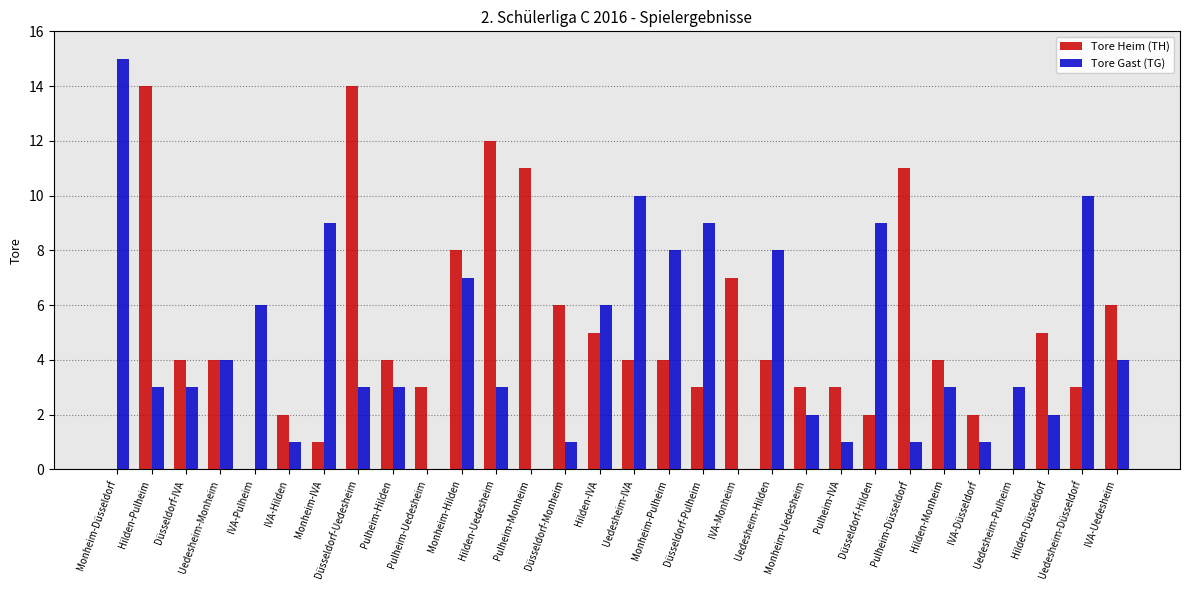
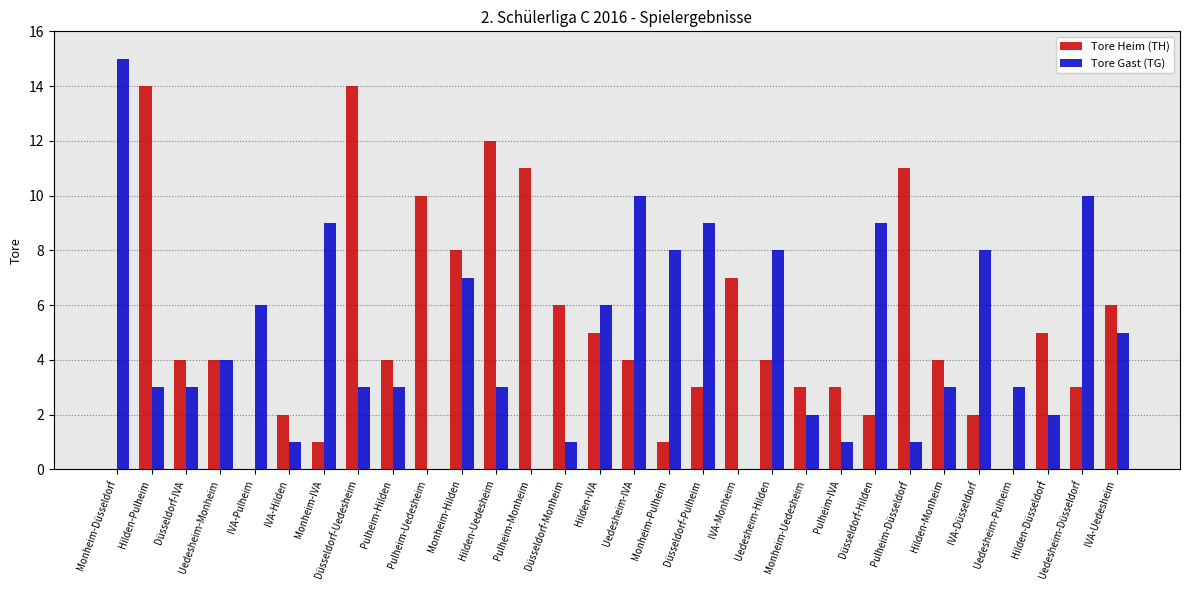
  {
    "Tore Heim (TH)": {
      "Monheim-Düsseldorf": 0,
      "Hilden-Pulheim": 14,
      "Düsseldorf-IVA": 4,
      "Uedesheim-Monheim": 4,
      "IVA-Pulheim": 0,
      "IVA-Hilden": 2,
      "Monheim-IVA": 1,
      "Düsseldorf-Uedesheim": 14,
      "Pulheim-Hilden": 4,
-     "Pulheim-Uedesheim": 3,
+     "Pulheim-Uedesheim": 10,
      "Monheim-Hilden": 8,
      "Hilden-Uedesheim": 12,
      "Pulheim-Monheim": 11,
      "Düsseldorf-Monheim": 6,
      "Hilden-IVA": 5,
      "Uedesheim-IVA": 4,
-     "Monheim-Pulheim": 4,
+     "Monheim-Pulheim": 1,
      "Düsseldorf-Pulheim": 3,
      "IVA-Monheim": 7,
      "Uedesheim-Hilden": 4,
      "Monheim-Uedesheim": 3,
      "Pulheim-IVA": 3,
      "Düsseldorf-Hilden": 2,
      "Pulheim-Düsseldorf": 11,
      "Hilden-Monheim": 4,
      "IVA-Düsseldorf": 2,
      "Uedesheim-Pulheim": 0,
      "Hilden-Düsseldorf": 5,
      "Uedesheim-Düsseldorf": 3,
      "IVA-Uedesheim": 6
    },
    "Tore Gast (TG)": {
      "Monheim-Düsseldorf": 15,
      "Hilden-Pulheim": 3,
      "Düsseldorf-IVA": 3,
      "Uedesheim-Monheim": 4,
      "IVA-Pulheim": 6,
      "IVA-Hilden": 1,
      "Monheim-IVA": 9,
      "Düsseldorf-Uedesheim": 3,
      "Pulheim-Hilden": 3,
      "Pulheim-Uedesheim": 0,
      "Monheim-Hilden": 7,
      "Hilden-Uedesheim": 3,
      "Pulheim-Monheim": 0,
      "Düsseldorf-Monheim": 1,
      "Hilden-IVA": 6,
      "Uedesheim-IVA": 10,
      "Monheim-Pulheim": 8,
      "Düsseldorf-Pulheim": 9,
      "IVA-Monheim": 0,
      "Uedesheim-Hilden": 8,
      "Monheim-Uedesheim": 2,
      "Pulheim-IVA": 1,
      "Düsseldorf-Hilden": 9,
      "Pulheim-Düsseldorf": 1,
      "Hilden-Monheim": 3,
-     "IVA-Düsseldorf": 1,
+     "IVA-Düsseldorf": 8,
      "Uedesheim-Pulheim": 3,
      "Hilden-Düsseldorf": 2,
      "Uedesheim-Düsseldorf": 10,
-     "IVA-Uedesheim": 4
+     "IVA-Uedesheim": 5
    }
  }
